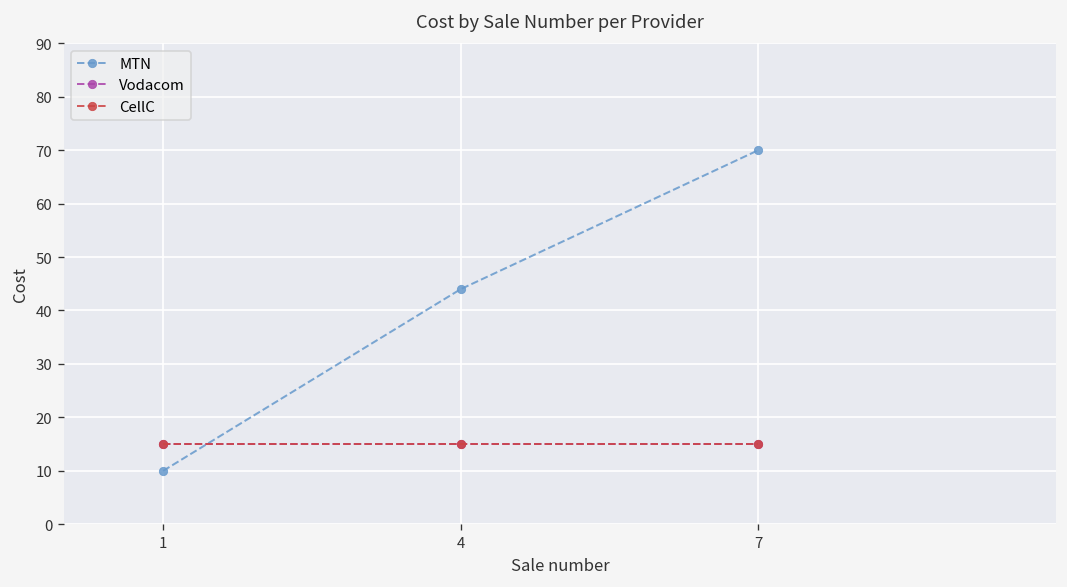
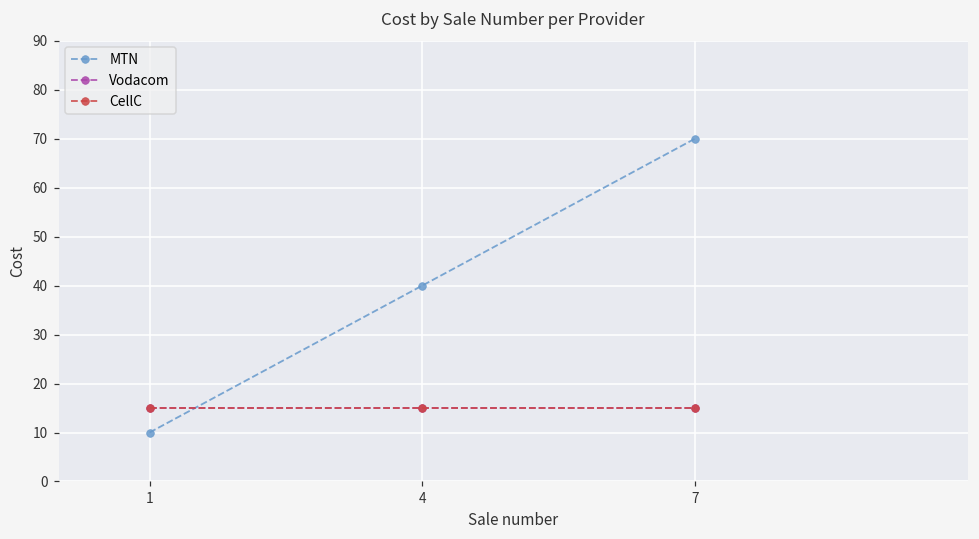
  {
    "MTN": {
      "1": 10,
-     "4": 44,
+     "4": 40,
      "7": 70
    },
    "CellC": {
      "1": 15,
      "4": 15,
      "7": 15
    }
  }
